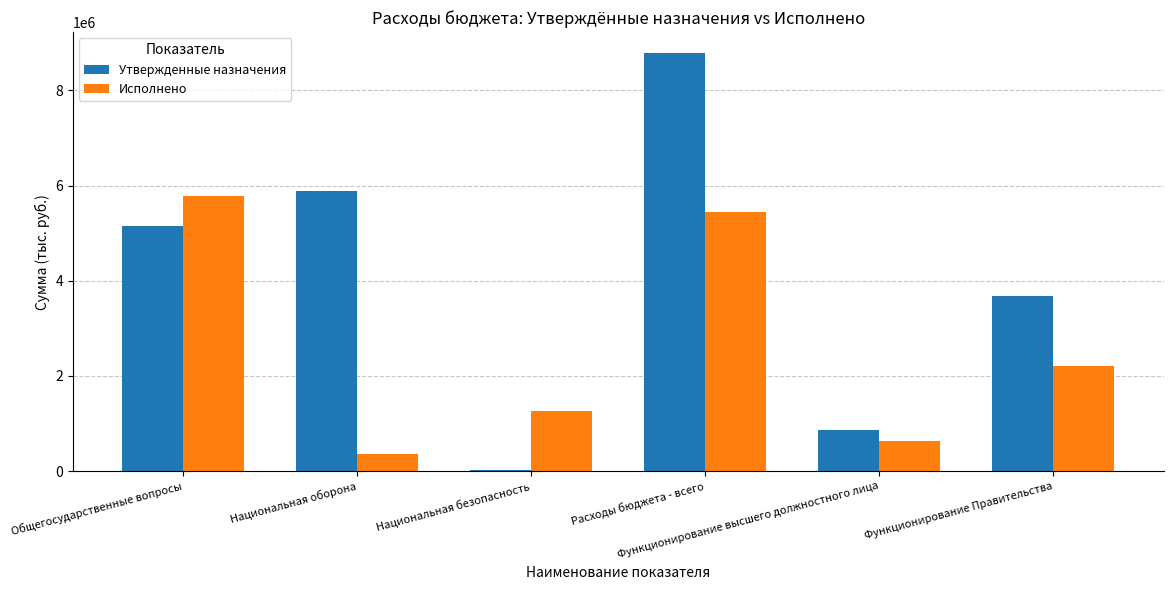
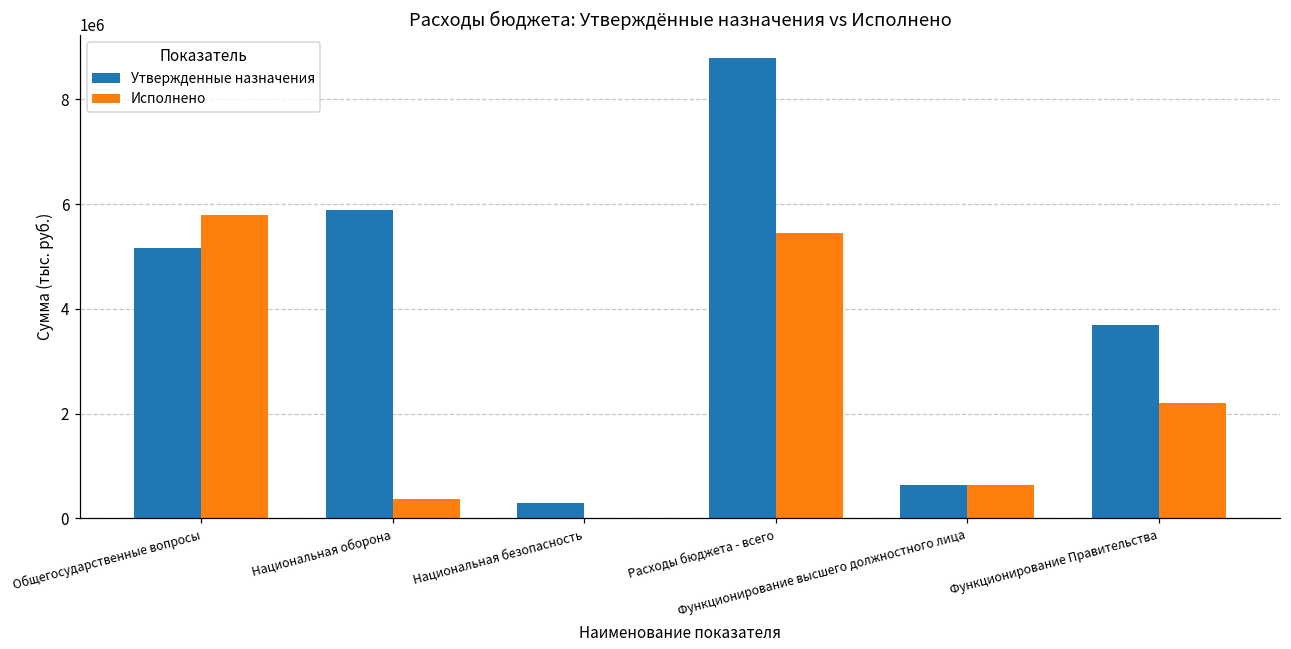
  {
    "Утвержденные назначения": {
      "Общегосударственные вопросы": 5200000,
      "Национальная оборона": 5900000,
-     "Национальная безопасность": 0,
+     "Национальная безопасность": 300000,
      "Расходы бюджета - всего": 8800000,
-     "Функционирование высшего должностного лица": 900000,
+     "Функционирование высшего должностного лица": 600000,
      "Функционирование Правительства": 3700000
    },
    "Исполнено": {
      "Общегосударственные вопросы": 5800000,
      "Национальная оборона": 400000,
-     "Национальная безопасность": 1300000,
+     "Национальная безопасность": 0,
      "Расходы бюджета - всего": 5500000,
      "Функционирование высшего должностного лица": 600000,
      "Функционирование Правительства": 2200000
    }
  }
